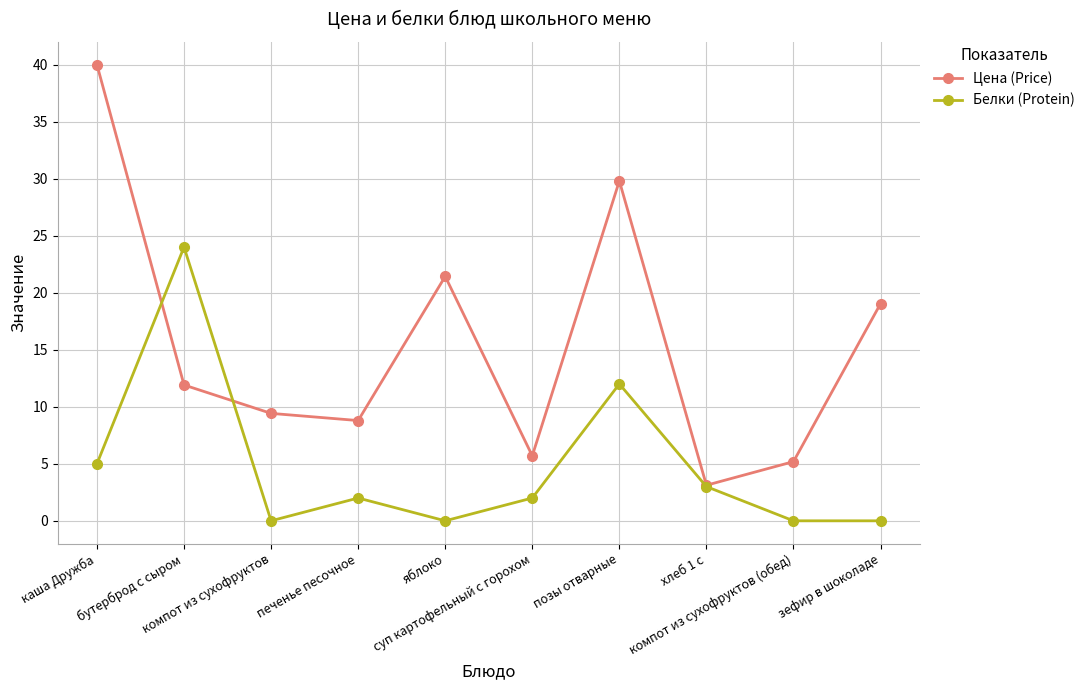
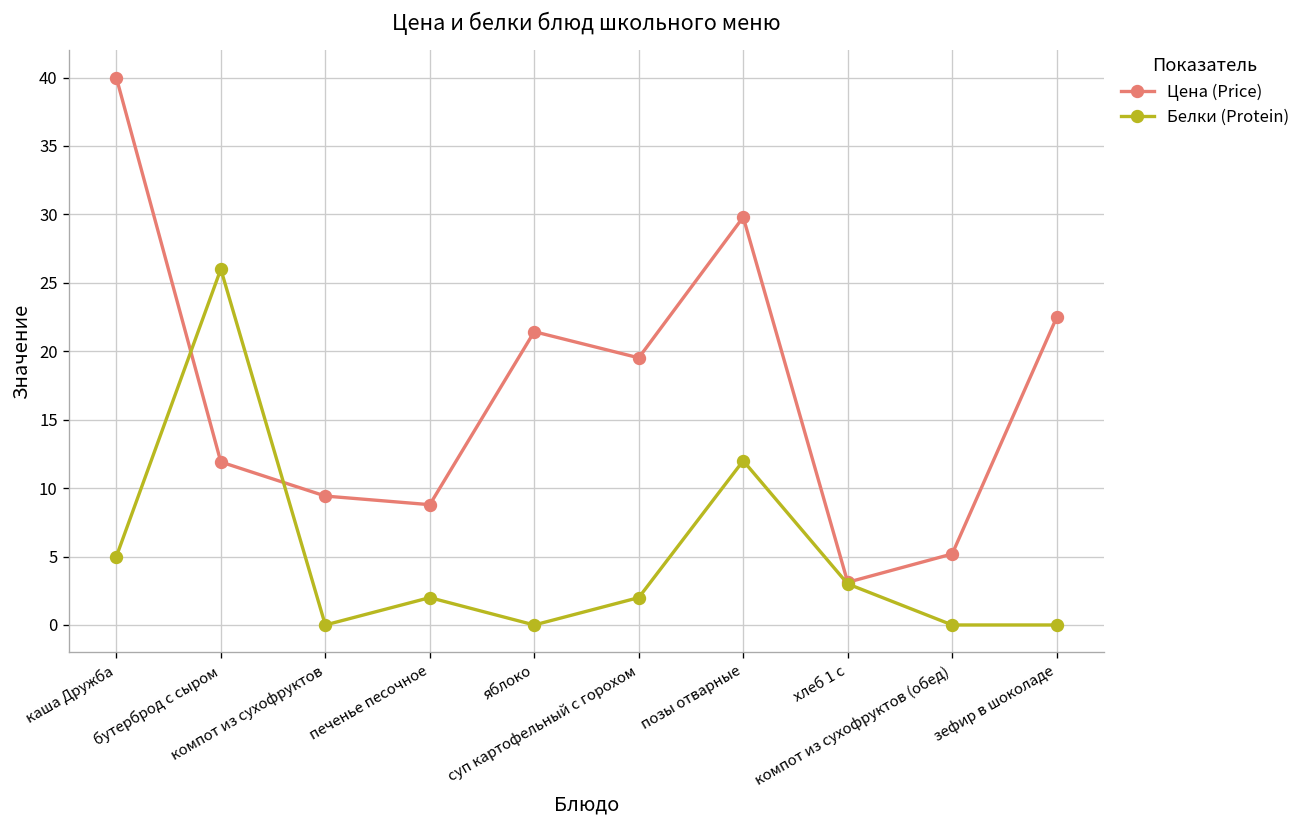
  {
    "Цена (Price)": {
      "каша Дружба": 40.0,
      "бутерброд с сыром": 11.9,
      "компот из сухофруктов": 9.4,
      "печенье песочное": 8.8,
      "яблоко": 21.4,
-     "суп картофельный с горохом": 5.7,
+     "суп картофельный с горохом": 19.5,
      "позы отварные": 29.8,
      "компот из сухофруктов (обед)": 5.2,
-     "зефир в шоколаде": 19.0
+     "зефир в шоколаде": 22.5
    },
    "Белки (Protein)": {
      "каша Дружба": 5,
-     "бутерброд с сыром": 24,
+     "бутерброд с сыром": 26,
      "компот из сухофруктов": 0,
      "печенье песочное": 2,
      "яблоко": 0,
      "суп картофельный с горохом": 2,
      "позы отварные": 12,
      "компот из сухофруктов (обед)": 0,
      "зефир в шоколаде": 0
    }
  }
